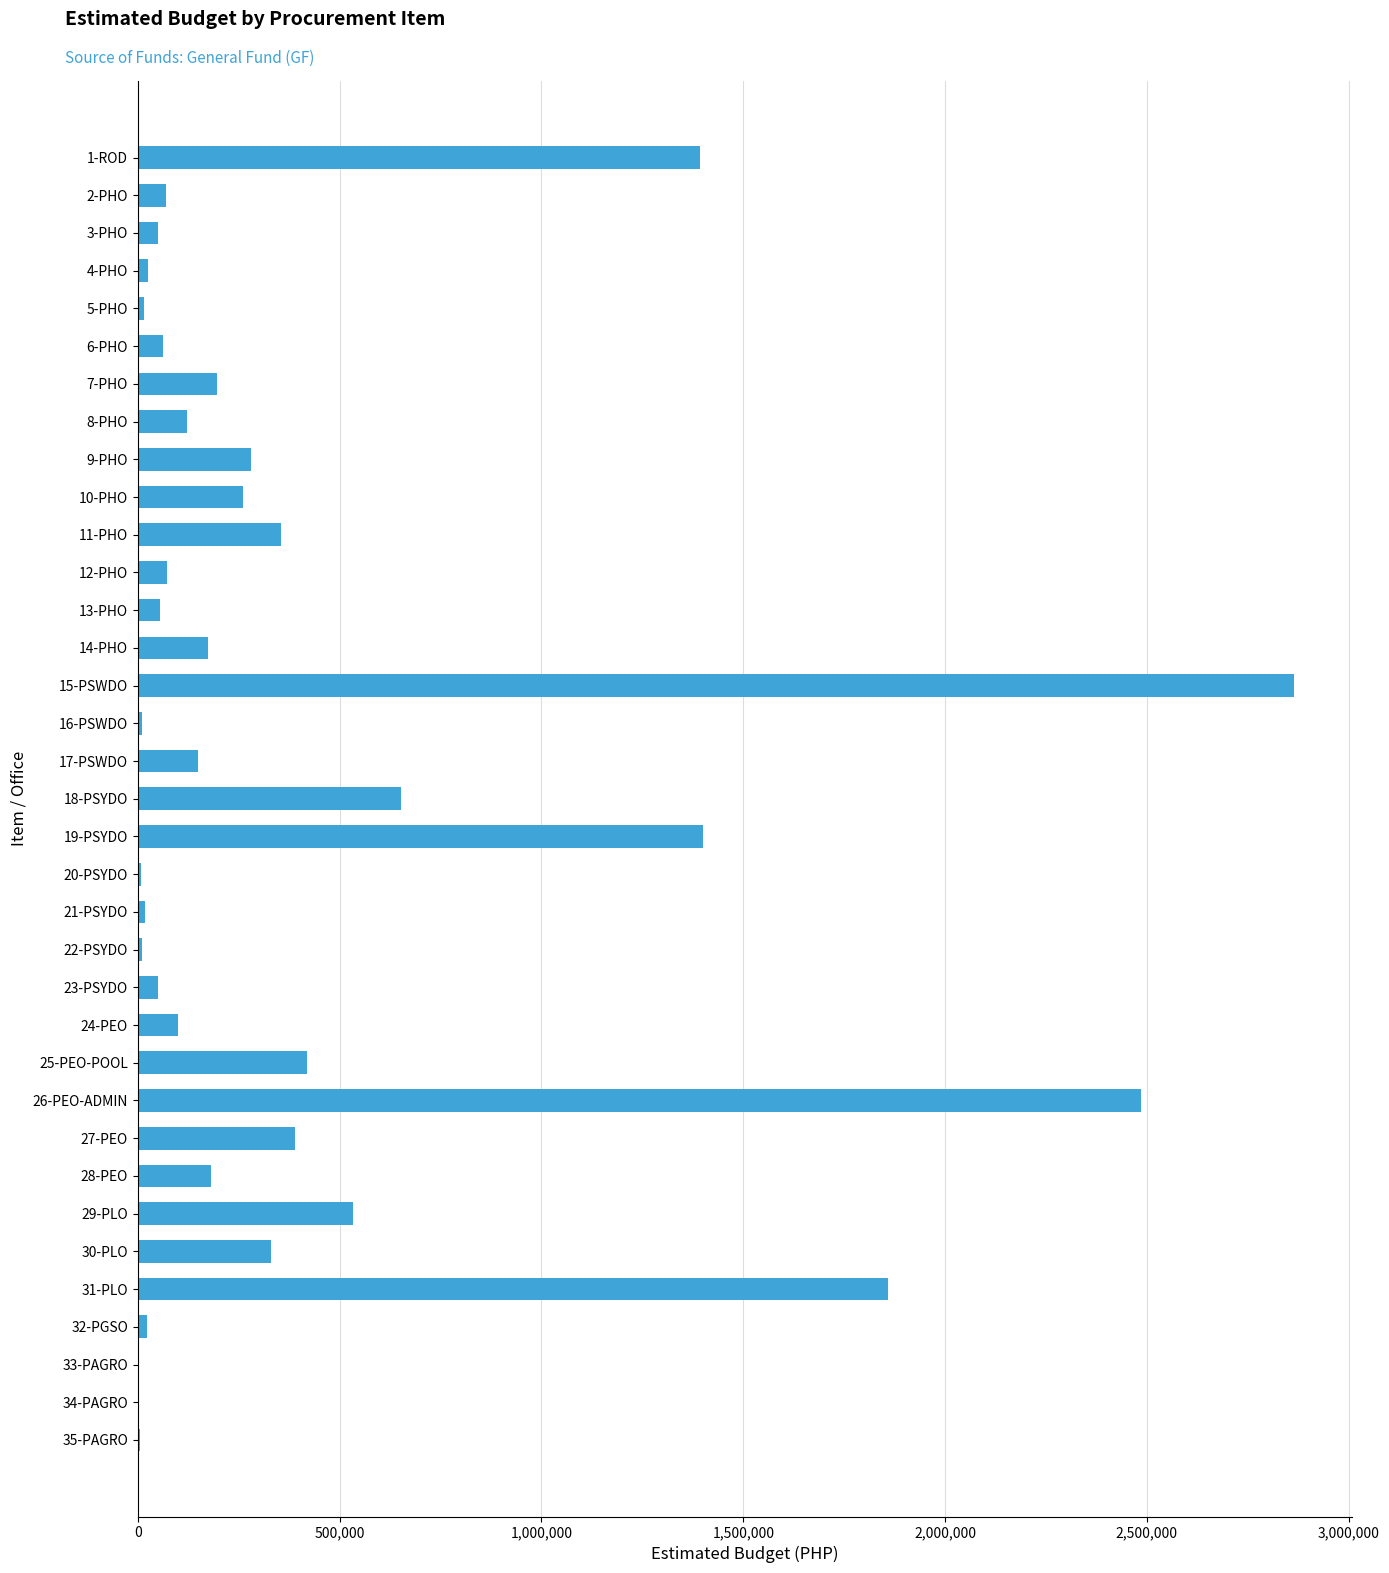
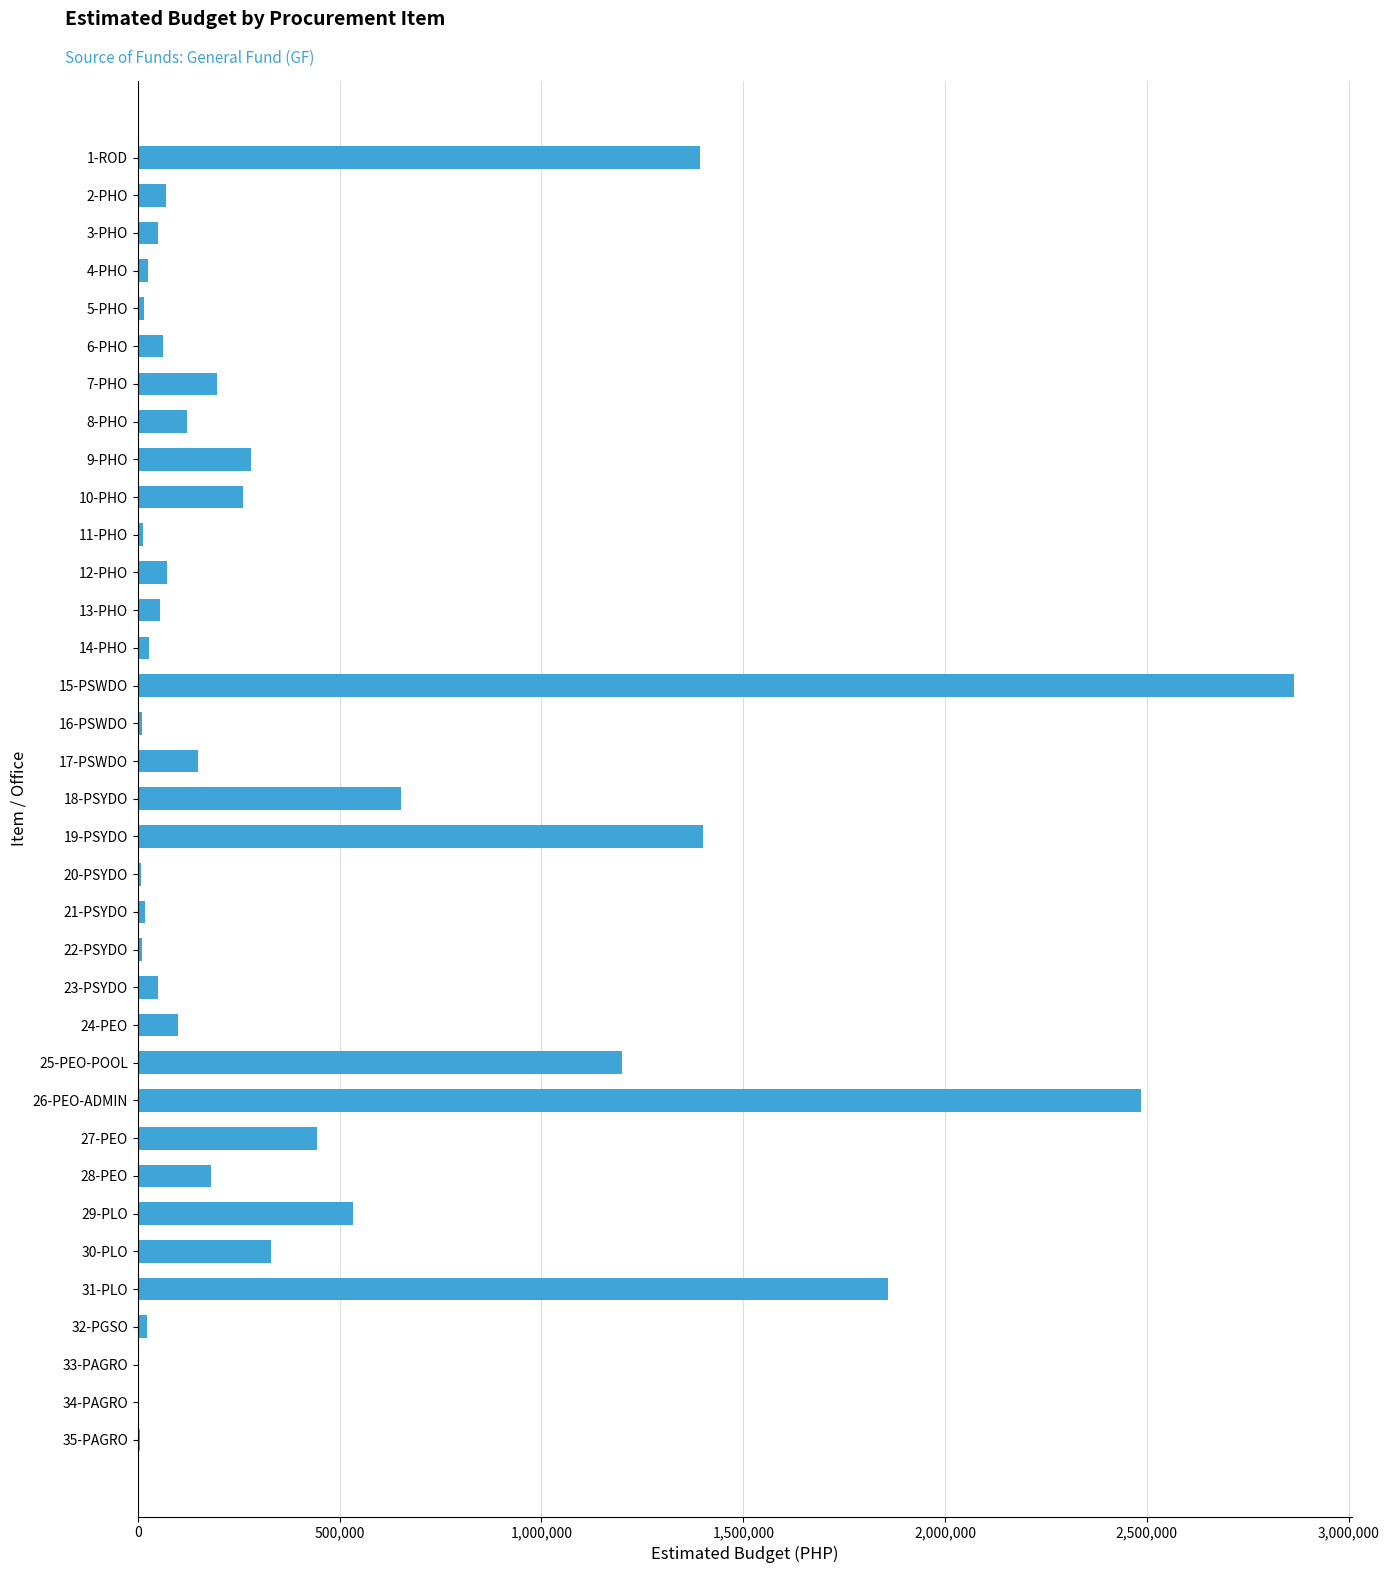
  {
    "1-ROD": "1,390,000",
    "2-PHO": "70,000",
    "3-PHO": "50,000",
    "4-PHO": "20,000",
    "5-PHO": "10,000",
    "6-PHO": "60,000",
    "7-PHO": "200,000",
    "8-PHO": "120,000",
    "9-PHO": "280,000",
    "10-PHO": "260,000",
-   "11-PHO": "360,000",
+   "11-PHO": "10,000",
    "12-PHO": "70,000",
    "13-PHO": "50,000",
-   "14-PHO": "170,000",
+   "14-PHO": "30,000",
    "15-PSWDO": "2,860,000",
    "16-PSWDO": "10,000",
    "17-PSWDO": "150,000",
    "18-PSYDO": "650,000",
    "19-PSYDO": "1,400,000",
    "20-PSYDO": "10,000",
    "21-PSYDO": "20,000",
    "22-PSYDO": "10,000",
    "23-PSYDO": "50,000",
    "24-PEO": "100,000",
-   "25-PEO-POOL": "420,000",
+   "25-PEO-POOL": "1,200,000",
    "26-PEO-ADMIN": "2,490,000",
-   "27-PEO": "390,000",
+   "27-PEO": "440,000",
    "28-PEO": "180,000",
    "29-PLO": "530,000",
    "30-PLO": "330,000",
    "31-PLO": "1,860,000",
    "32-PGSO": "20,000"
  }
